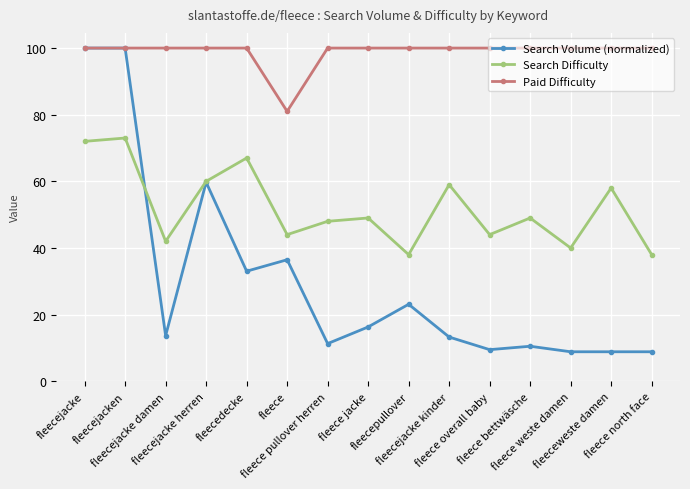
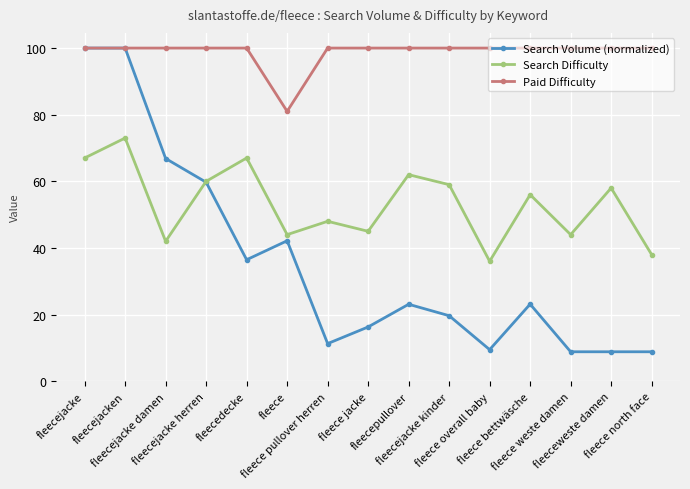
  {
    "Search Volume (normalized)": {
-     "fleecejacke damen": 14,
-     "fleecedecke": 33,
-     "fleece": 36,
+     "fleecejacke damen": 67,
+     "fleecedecke": 36,
+     "fleece": 42,
      "fleece pullover herren": 11,
      "fleece jacke": 16,
      "fleecepullover": 23,
-     "fleecejacke kinder": 13,
+     "fleecejacke kinder": 20,
      "fleece overall baby": 9,
-     "fleece bettwäsche": 10,
+     "fleece bettwäsche": 23,
      "fleece weste damen": 9,
      "fleeceweste damen": 9,
      "fleece north face": 9
    },
    "Search Difficulty": {
-     "fleecejacke": 72,
+     "fleecejacke": 67,
      "fleecejacken": 73,
      "fleecejacke damen": 42,
      "fleecedecke": 67,
      "fleece": 44,
      "fleece pullover herren": 48,
-     "fleece jacke": 49,
-     "fleecepullover": 38,
+     "fleece jacke": 45,
+     "fleecepullover": 62,
      "fleecejacke kinder": 59,
-     "fleece overall baby": 44,
-     "fleece bettwäsche": 49,
-     "fleece weste damen": 40,
+     "fleece overall baby": 36,
+     "fleece bettwäsche": 56,
+     "fleece weste damen": 44,
      "fleeceweste damen": 58,
      "fleece north face": 38
    },
    "Paid Difficulty": {
      "fleecejacke damen": 100,
      "fleecejacke herren": 100,
      "fleecedecke": 100,
      "fleece": 81,
      "fleece pullover herren": 100,
      "fleece jacke": 100,
      "fleecepullover": 100,
      "fleecejacke kinder": 100
    }
  }
